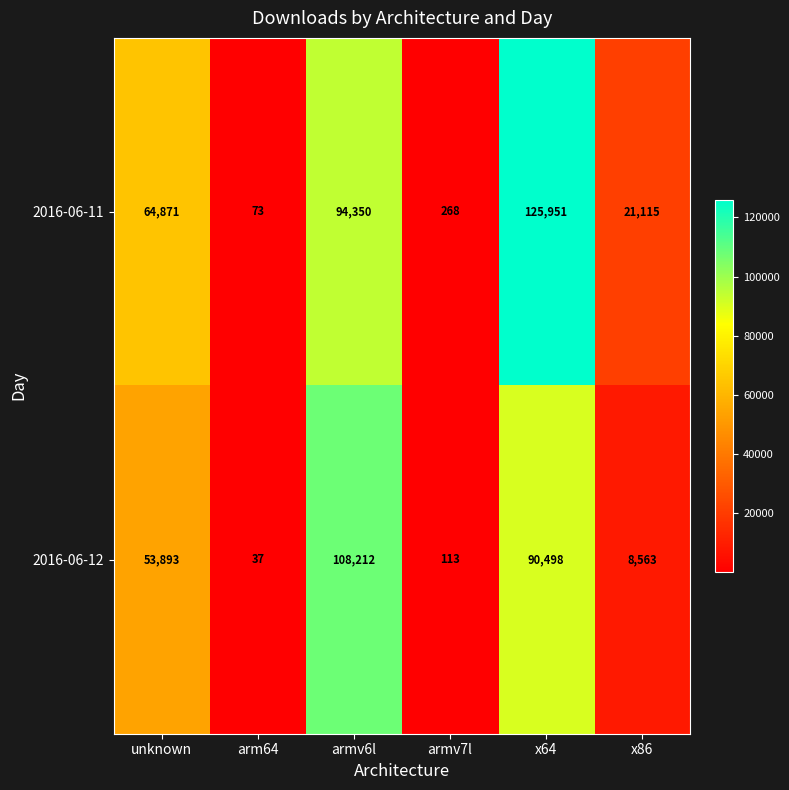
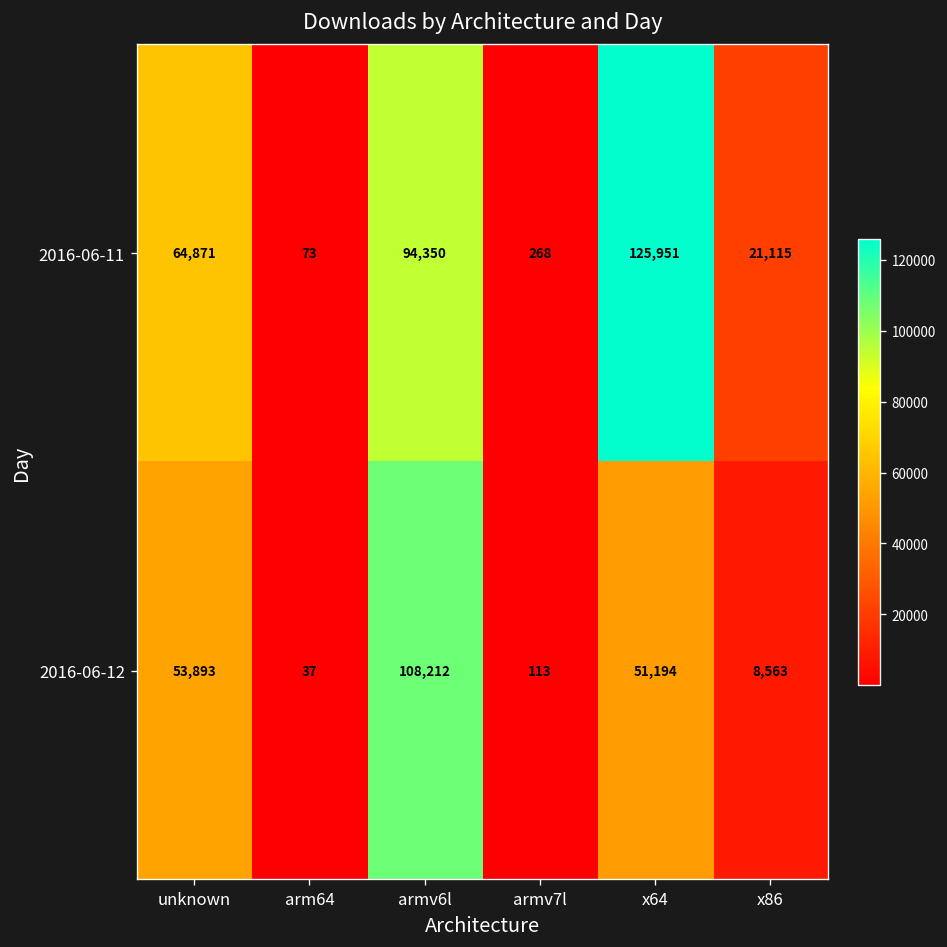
  {
    "2016-06-11": {
      "unknown": "64,871",
      "arm64": "73",
      "armv6l": "94,350",
      "armv7l": "268",
      "x64": "125,951",
      "x86": "21,115"
    },
    "2016-06-12": {
      "unknown": "53,893",
      "arm64": "37",
      "armv6l": "108,212",
      "armv7l": "113",
-     "x64": "90,498",
+     "x64": "51,194",
      "x86": "8,563"
    }
  }
